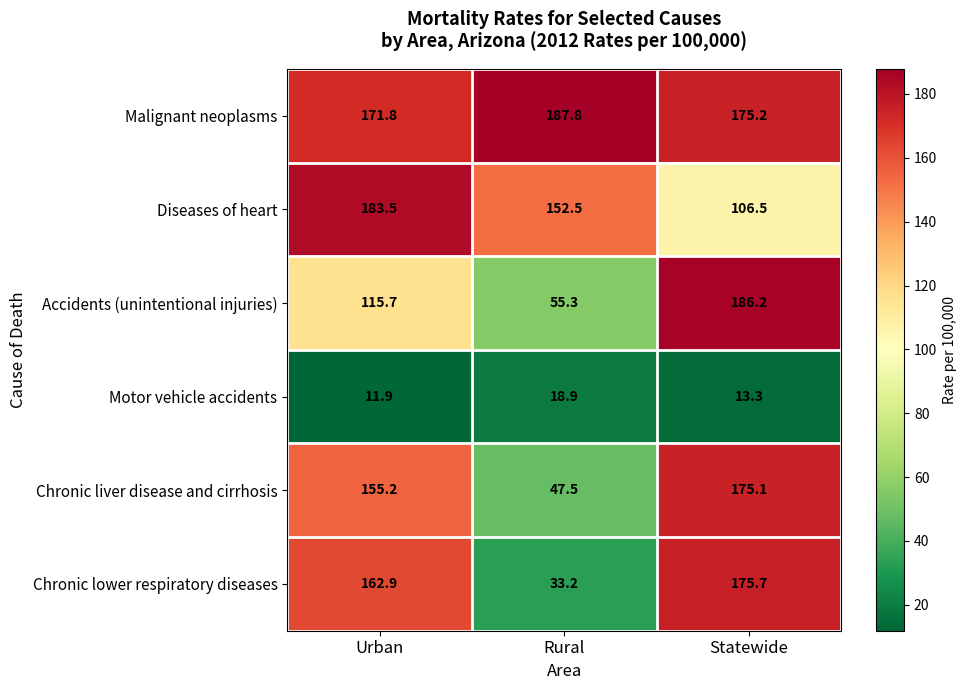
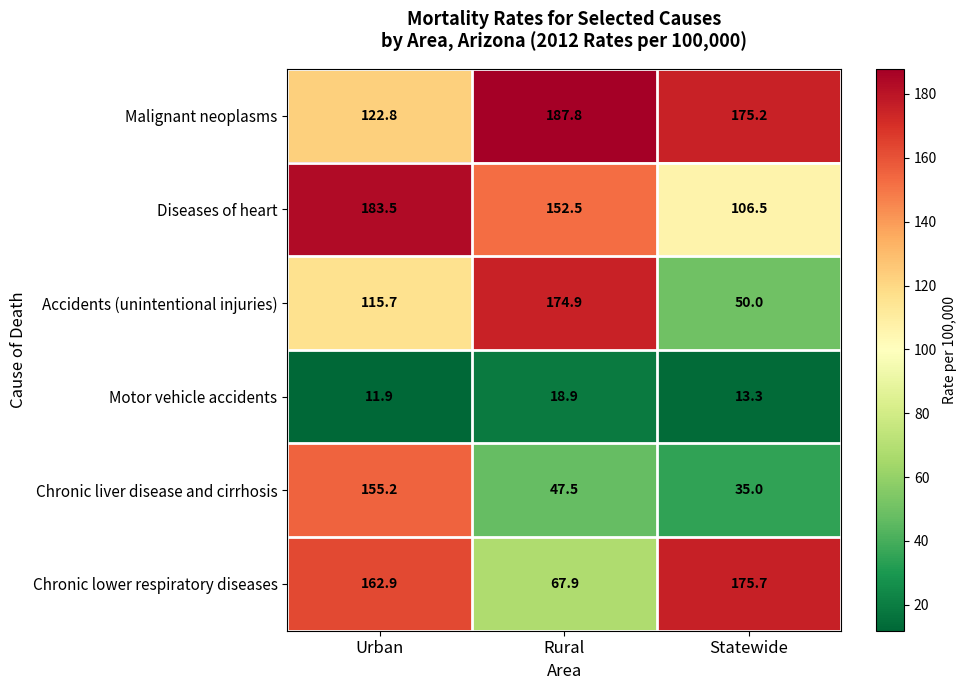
  {
    "Malignant neoplasms": {
-     "Urban": 171.8,
+     "Urban": 122.8,
      "Rural": 187.8,
      "Statewide": 175.2
    },
    "Diseases of heart": {
      "Urban": 183.5,
      "Rural": 152.5,
      "Statewide": 106.5
    },
    "Accidents (unintentional injuries)": {
      "Urban": 115.7,
-     "Rural": 55.3,
-     "Statewide": 186.2
+     "Rural": 174.9,
+     "Statewide": 50.0
    },
    "Motor vehicle accidents": {
      "Urban": 11.9,
      "Rural": 18.9,
      "Statewide": 13.3
    },
    "Chronic liver disease and cirrhosis": {
      "Urban": 155.2,
      "Rural": 47.5,
-     "Statewide": 175.1
+     "Statewide": 35.0
    },
    "Chronic lower respiratory diseases": {
      "Urban": 162.9,
-     "Rural": 33.2,
+     "Rural": 67.9,
      "Statewide": 175.7
    }
  }
